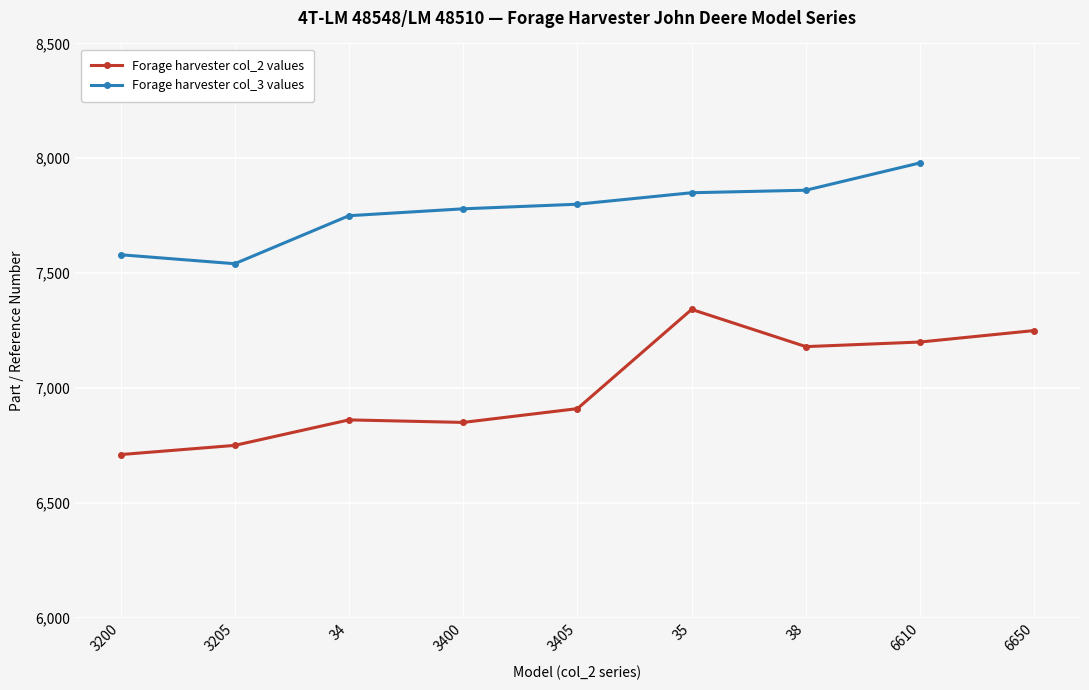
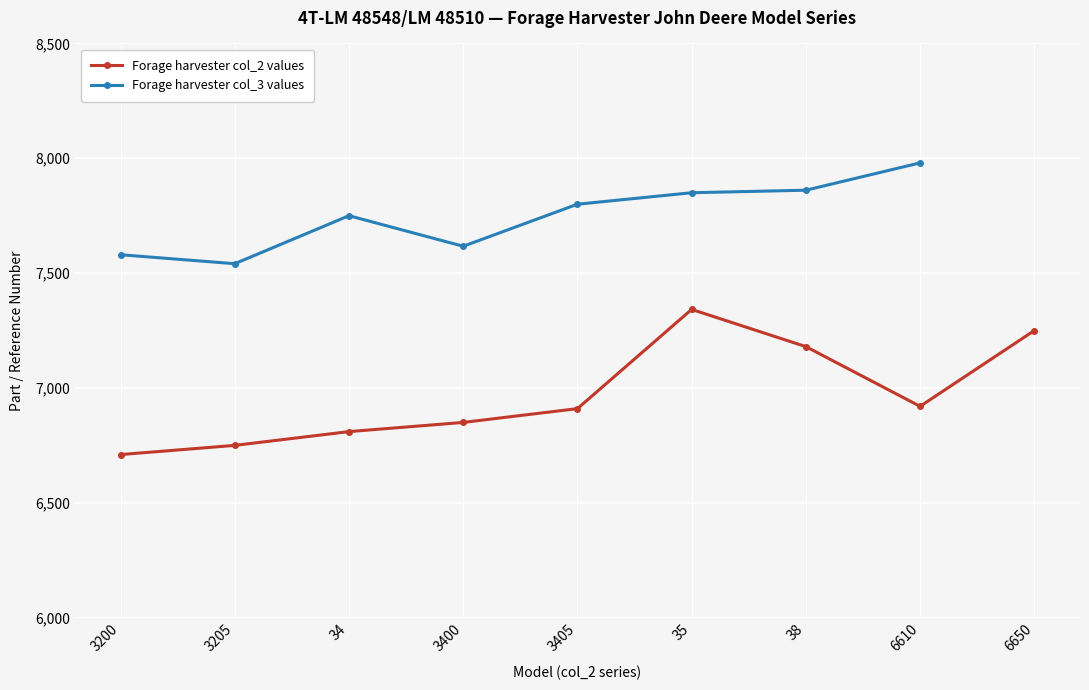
  {
    "Forage harvester col_2 values": {
      "3200": "6,710",
      "3205": "6,750",
-     "34": "6,860",
+     "34": "6,810",
      "3400": "6,850",
      "3405": "6,910",
      "35": "7,340",
      "38": "7,180",
-     "6610": "7,200",
+     "6610": "6,920",
      "6650": "7,250"
    },
    "Forage harvester col_3 values": {
      "3200": "7,580",
      "3205": "7,540",
      "34": "7,750",
-     "3400": "7,780",
+     "3400": "7,620",
      "3405": "7,800",
      "35": "7,850",
      "38": "7,860",
      "6610": "7,980"
    }
  }
